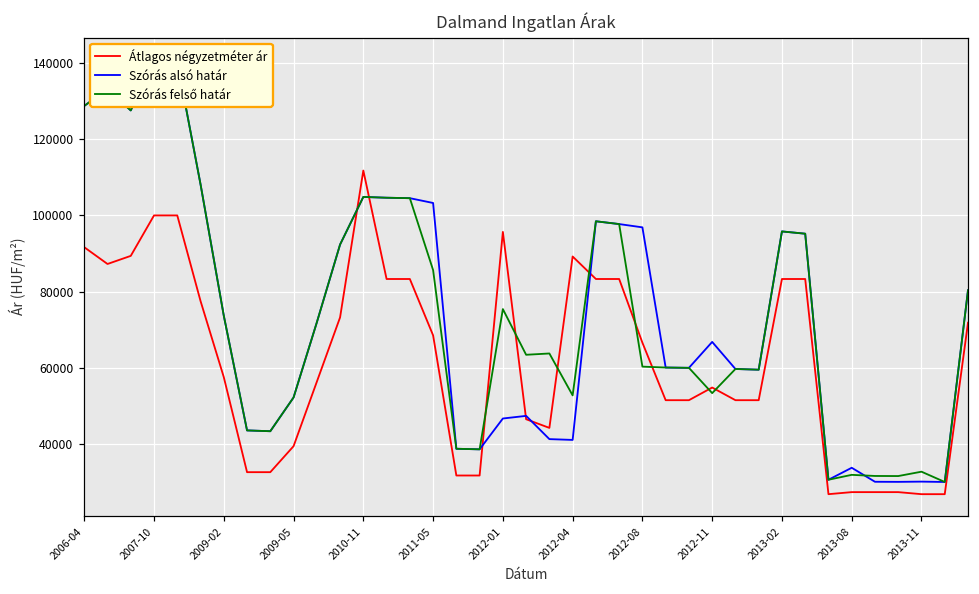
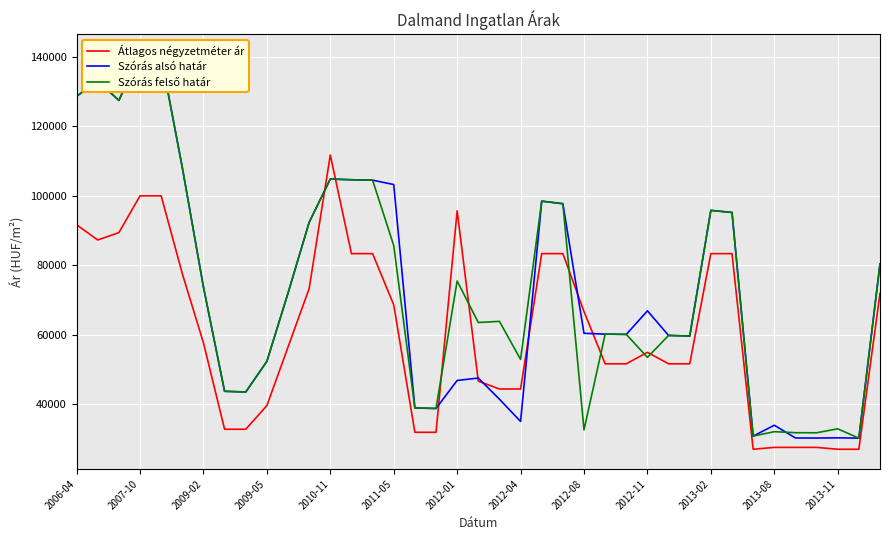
  {
    "Átlagos négyzetméter ár": {
      "2006-04": 92000,
      "2007-10": 100000,
      "2009-02": 58000,
      "2009-05": 40000,
      "2010-11": 112000,
      "2011-05": 69000,
      "2012-01": 96000,
-     "2012-04": 89000,
+     "2012-04": 44000,
      "2012-08": 67000,
      "2012-11": 55000,
      "2013-02": 83000,
      "2013-08": 27000,
      "2013-11": 27000
    },
    "Szórás alsó határ": {
      "2011-05": 103000,
      "2012-01": 47000,
-     "2012-04": 41000,
-     "2012-08": 97000,
+     "2012-04": 35000,
+     "2012-08": 60000,
      "2012-11": 67000,
      "2013-08": 34000,
      "2013-11": 30000
    },
    "Szórás felső határ": {
      "2011-05": 86000,
      "2012-01": 75000,
      "2012-04": 53000,
-     "2012-08": 60000,
+     "2012-08": 33000,
      "2012-11": 53000,
      "2013-08": 32000,
      "2013-11": 33000
    }
  }
